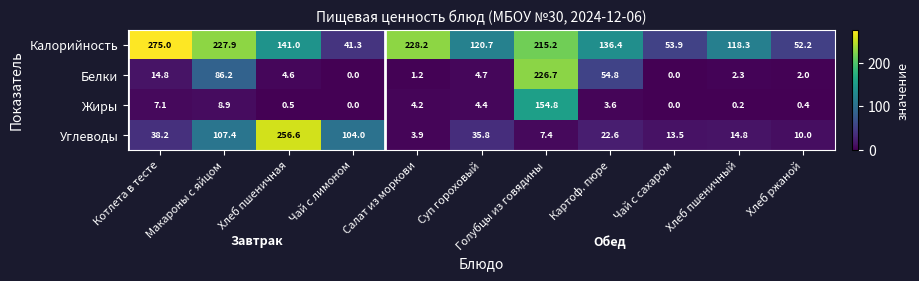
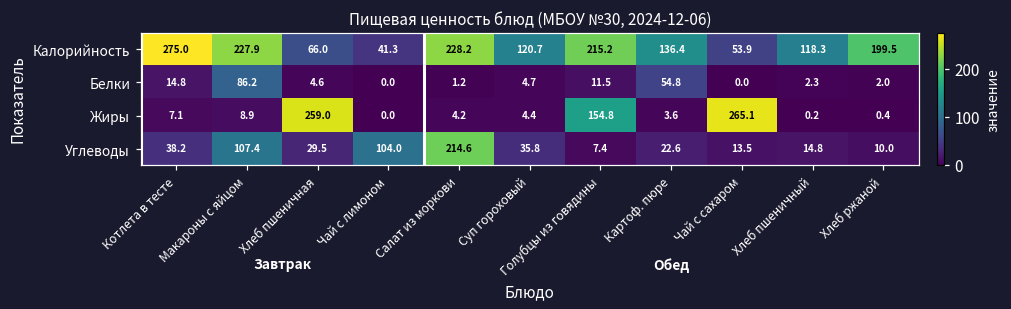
  {
    "Калорийность": {
      "Котлета в тесте": 275.0,
      "Макароны с яйцом": 227.9,
-     "Хлеб пшеничная": 141.0,
+     "Хлеб пшеничная": 66.0,
      "Чай с лимоном": 41.3,
      "Салат из моркови": 228.2,
      "Суп гороховый": 120.7,
      "Голубцы из говядины": 215.2,
      "Картоф. пюре": 136.4,
      "Чай с сахаром": 53.9,
      "Хлеб пшеничный": 118.3,
-     "Хлеб ржаной": 52.2
+     "Хлеб ржаной": 199.5
    },
    "Белки": {
      "Котлета в тесте": 14.8,
      "Макароны с яйцом": 86.2,
      "Хлеб пшеничная": 4.6,
      "Чай с лимоном": 0.0,
      "Салат из моркови": 1.2,
      "Суп гороховый": 4.7,
-     "Голубцы из говядины": 226.7,
+     "Голубцы из говядины": 11.5,
      "Картоф. пюре": 54.8,
      "Чай с сахаром": 0.0,
      "Хлеб пшеничный": 2.3,
      "Хлеб ржаной": 2.0
    },
    "Жиры": {
      "Котлета в тесте": 7.1,
      "Макароны с яйцом": 8.9,
-     "Хлеб пшеничная": 0.5,
+     "Хлеб пшеничная": 259.0,
      "Чай с лимоном": 0.0,
      "Салат из моркови": 4.2,
      "Суп гороховый": 4.4,
      "Голубцы из говядины": 154.8,
      "Картоф. пюре": 3.6,
-     "Чай с сахаром": 0.0,
+     "Чай с сахаром": 265.1,
      "Хлеб пшеничный": 0.2,
      "Хлеб ржаной": 0.4
    },
    "Углеводы": {
      "Котлета в тесте": 38.2,
      "Макароны с яйцом": 107.4,
-     "Хлеб пшеничная": 256.6,
+     "Хлеб пшеничная": 29.5,
      "Чай с лимоном": 104.0,
-     "Салат из моркови": 3.9,
+     "Салат из моркови": 214.6,
      "Суп гороховый": 35.8,
      "Голубцы из говядины": 7.4,
      "Картоф. пюре": 22.6,
      "Чай с сахаром": 13.5,
      "Хлеб пшеничный": 14.8,
      "Хлеб ржаной": 10.0
    }
  }
